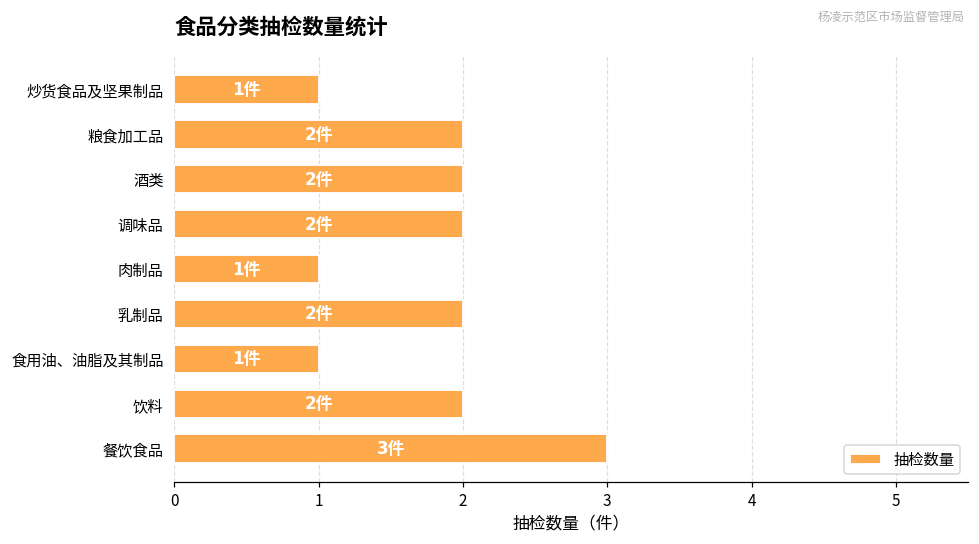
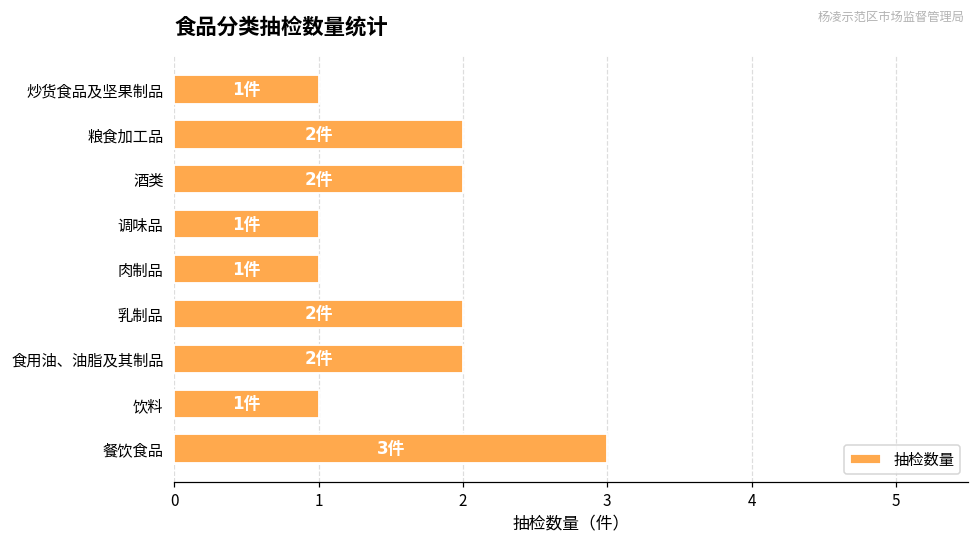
  {
    "炒货食品及坚果制品": "1件",
    "粮食加工品": "2件",
    "酒类": "2件",
-   "调味品": "2件",
+   "调味品": "1件",
    "肉制品": "1件",
    "乳制品": "2件",
-   "食用油、油脂及其制品": "1件",
-   "饮料": "2件",
+   "食用油、油脂及其制品": "2件",
+   "饮料": "1件",
    "餐饮食品": "3件"
  }
